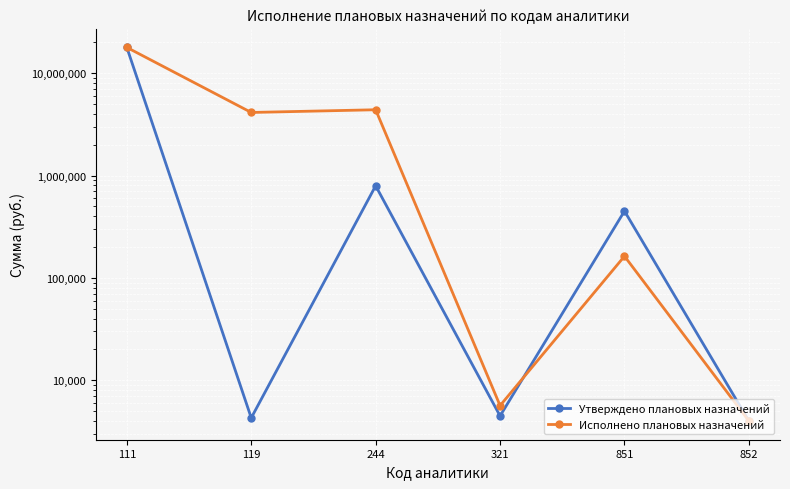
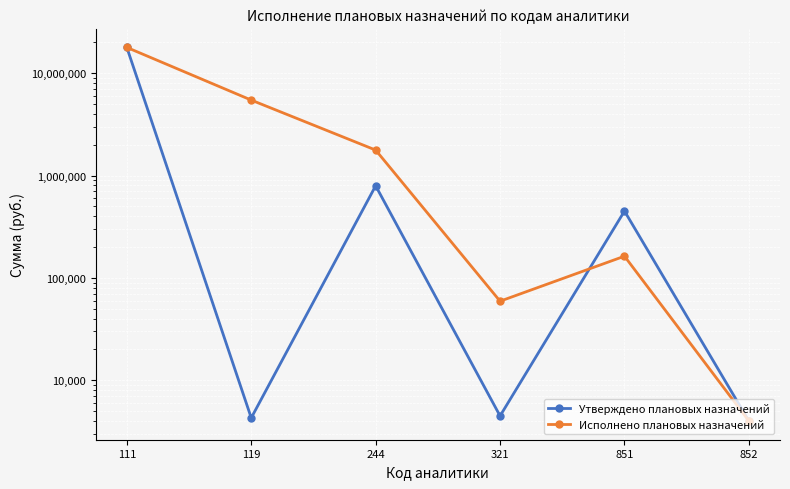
  {
    "Утверждено плановых назначений": {
      "119": "4,300",
      "244": "800,000",
      "321": "4,000",
      "851": "500,000"
    },
    "Исполнено плановых назначений": {
-     "119": "4,100,000",
-     "244": "4,400,000",
-     "321": "6,000",
+     "119": "5,000,000",
+     "244": "1,800,000",
+     "321": "60,000",
      "851": "160,000"
    }
  }
